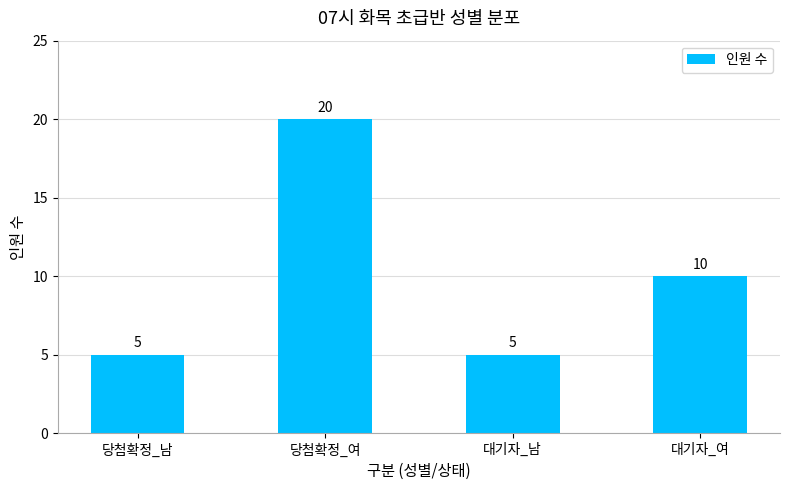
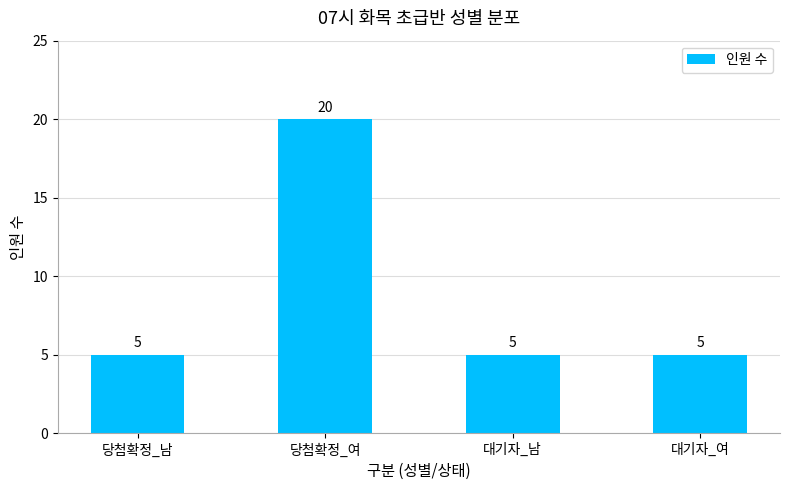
  {
    "당첨확정_남": 5,
    "당첨확정_여": 20,
    "대기자_남": 5,
-   "대기자_여": 10
+   "대기자_여": 5
  }
